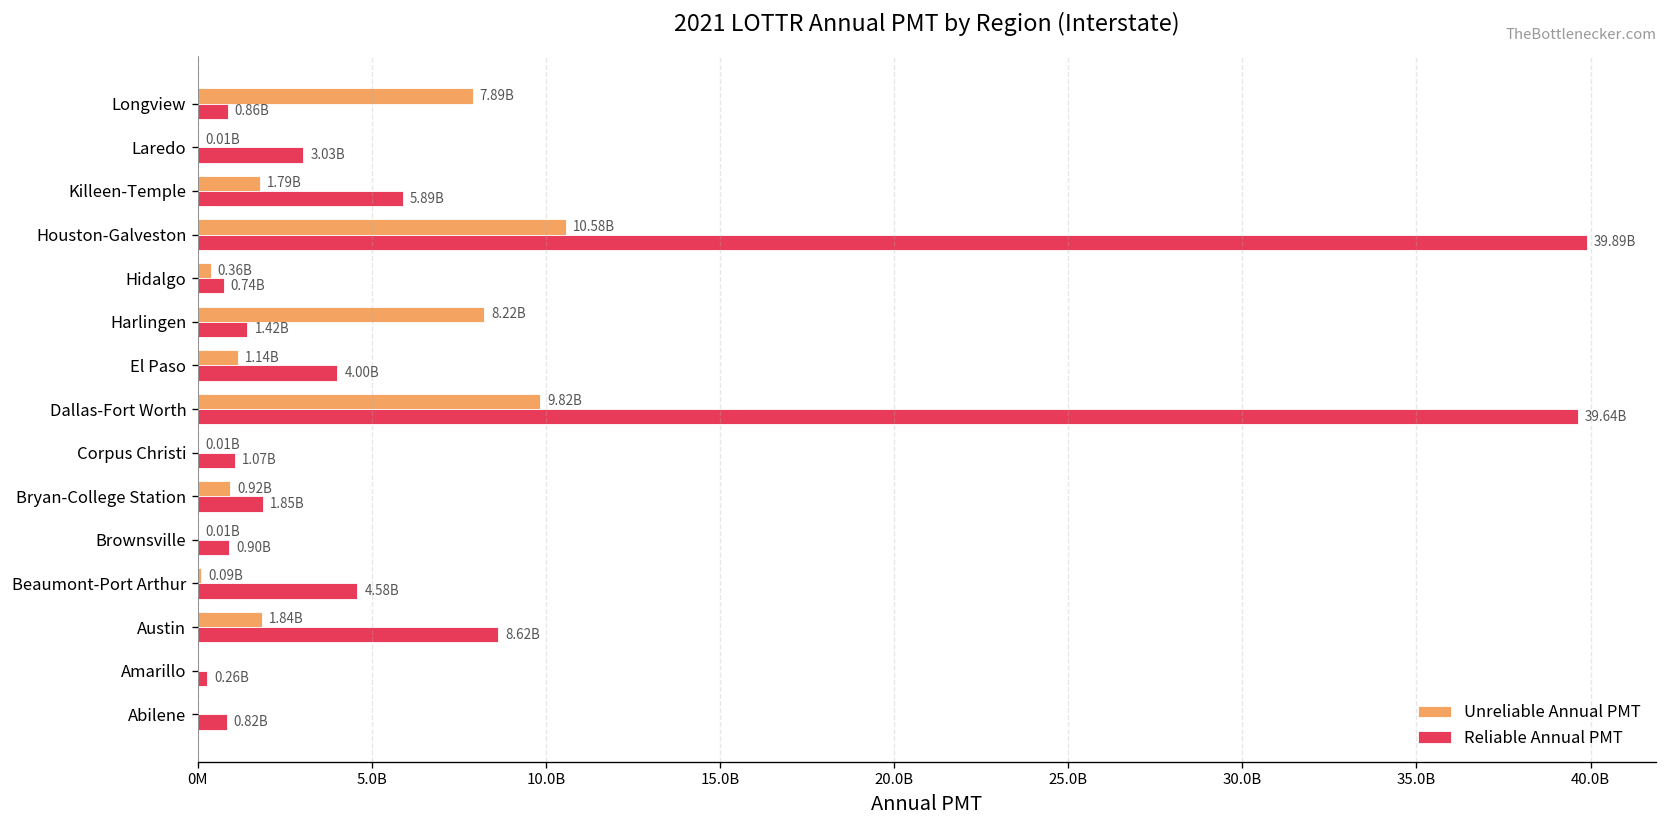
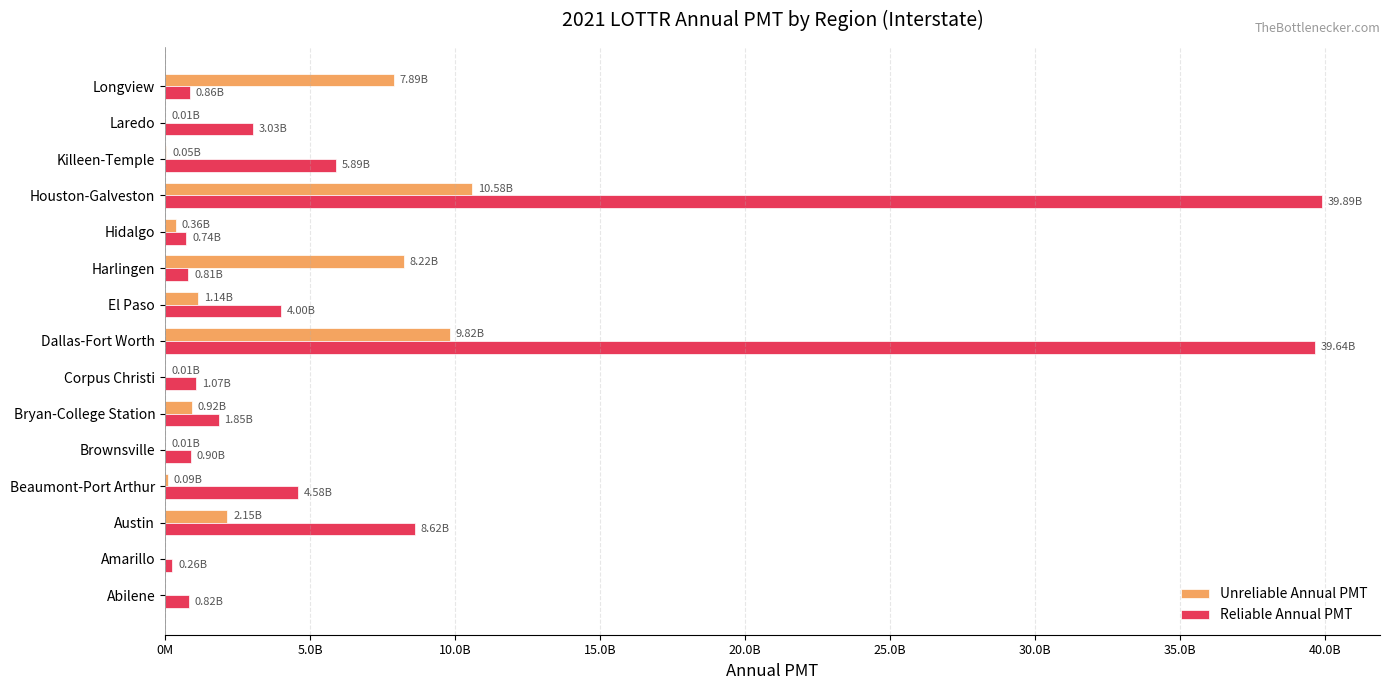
  {
    "Unreliable Annual PMT": {
      "Longview": "7.89B",
      "Laredo": "0.01B",
-     "Killeen-Temple": "1.79B",
+     "Killeen-Temple": "0.05B",
      "Houston-Galveston": "10.58B",
      "Hidalgo": "0.36B",
      "Harlingen": "8.22B",
      "El Paso": "1.14B",
      "Dallas-Fort Worth": "9.82B",
      "Corpus Christi": "0.01B",
      "Bryan-College Station": "0.92B",
      "Brownsville": "0.01B",
      "Beaumont-Port Arthur": "0.09B",
-     "Austin": "1.84B"
+     "Austin": "2.15B"
    },
    "Reliable Annual PMT": {
      "Longview": "0.86B",
      "Laredo": "3.03B",
      "Killeen-Temple": "5.89B",
      "Houston-Galveston": "39.89B",
      "Hidalgo": "0.74B",
-     "Harlingen": "1.42B",
+     "Harlingen": "0.81B",
      "El Paso": "4.00B",
      "Dallas-Fort Worth": "39.64B",
      "Corpus Christi": "1.07B",
      "Bryan-College Station": "1.85B",
      "Brownsville": "0.90B",
      "Beaumont-Port Arthur": "4.58B",
      "Austin": "8.62B",
      "Amarillo": "0.26B",
      "Abilene": "0.82B"
    }
  }
